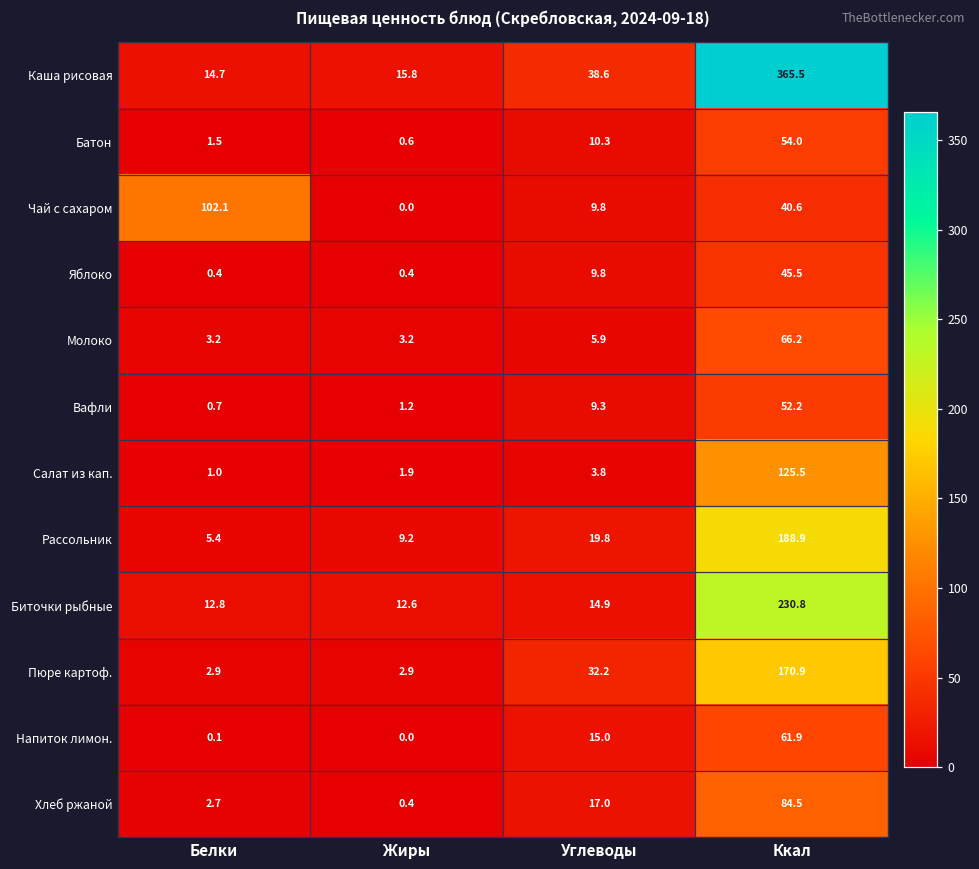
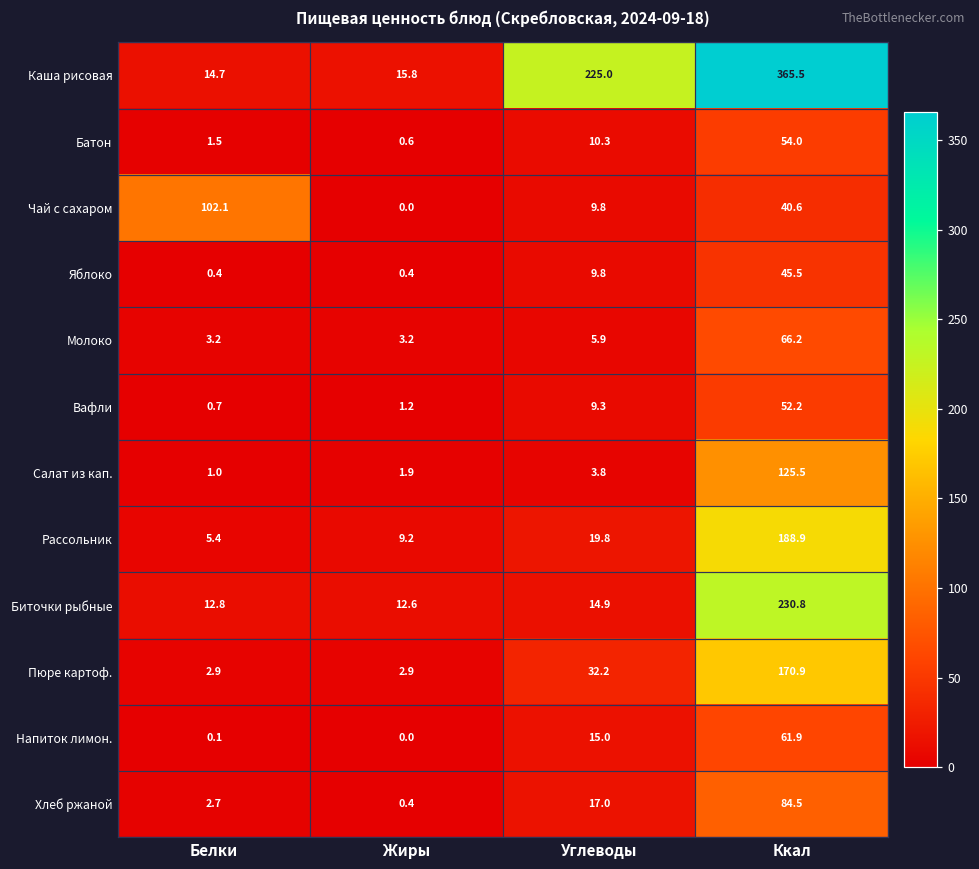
  {
    "Каша рисовая": {
      "Белки": 14.7,
      "Жиры": 15.8,
-     "Углеводы": 38.6,
+     "Углеводы": 225.0,
      "Ккал": 365.5
    },
    "Батон": {
      "Белки": 1.5,
      "Жиры": 0.6,
      "Углеводы": 10.3,
      "Ккал": 54.0
    },
    "Чай с сахаром": {
      "Белки": 102.1,
      "Жиры": 0.0,
      "Углеводы": 9.8,
      "Ккал": 40.6
    },
    "Яблоко": {
      "Белки": 0.4,
      "Жиры": 0.4,
      "Углеводы": 9.8,
      "Ккал": 45.5
    },
    "Молоко": {
      "Белки": 3.2,
      "Жиры": 3.2,
      "Углеводы": 5.9,
      "Ккал": 66.2
    },
    "Вафли": {
      "Белки": 0.7,
      "Жиры": 1.2,
      "Углеводы": 9.3,
      "Ккал": 52.2
    },
    "Салат из кап.": {
      "Белки": 1.0,
      "Жиры": 1.9,
      "Углеводы": 3.8,
      "Ккал": 125.5
    },
    "Рассольник": {
      "Белки": 5.4,
      "Жиры": 9.2,
      "Углеводы": 19.8,
      "Ккал": 188.9
    },
    "Биточки рыбные": {
      "Белки": 12.8,
      "Жиры": 12.6,
      "Углеводы": 14.9,
      "Ккал": 230.8
    },
    "Пюре картоф.": {
      "Белки": 2.9,
      "Жиры": 2.9,
      "Углеводы": 32.2,
      "Ккал": 170.9
    },
    "Напиток лимон.": {
      "Белки": 0.1,
      "Жиры": 0.0,
      "Углеводы": 15.0,
      "Ккал": 61.9
    },
    "Хлеб ржаной": {
      "Белки": 2.7,
      "Жиры": 0.4,
      "Углеводы": 17.0,
      "Ккал": 84.5
    }
  }
